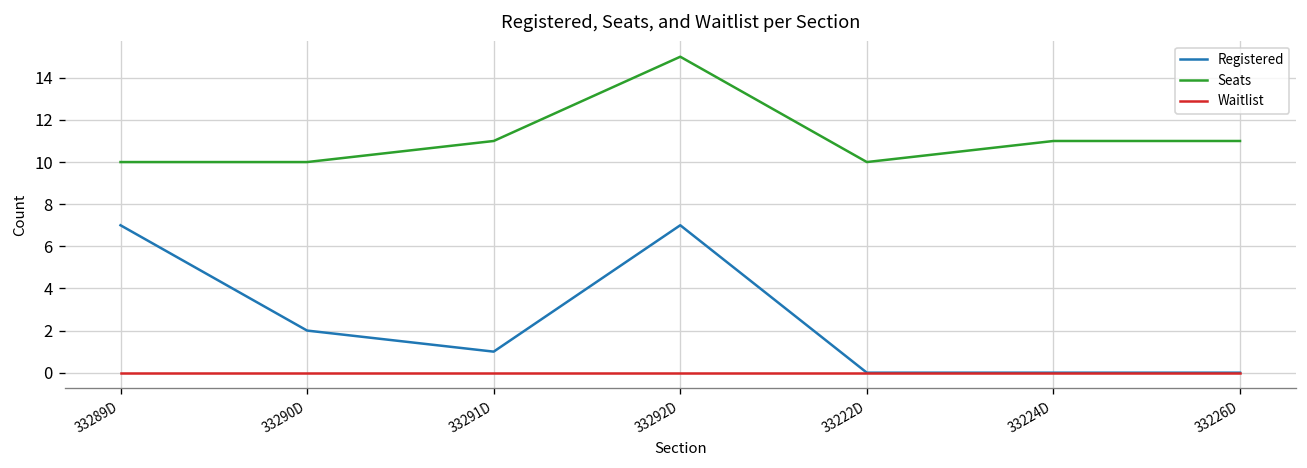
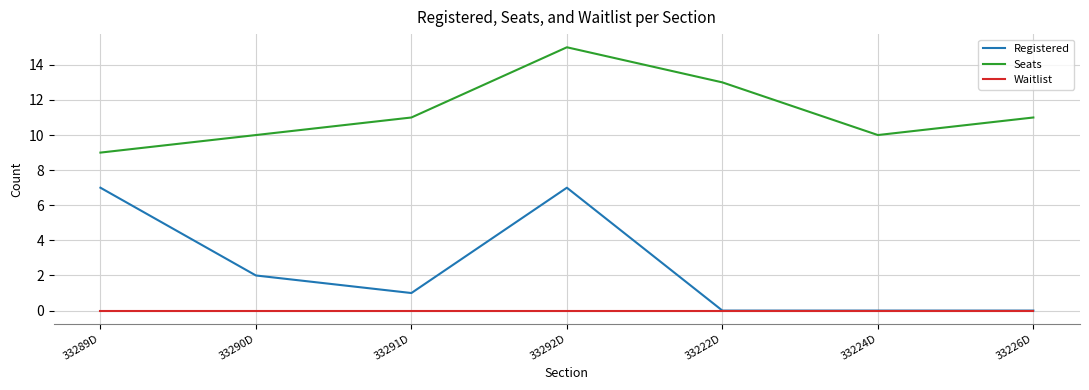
  {
    "Registered": {
      "33289D": 7,
      "33290D": 2,
      "33291D": 1,
      "33292D": 7
    },
    "Seats": {
-     "33289D": 10,
+     "33289D": 9,
      "33290D": 10,
      "33291D": 11,
      "33292D": 15,
-     "33222D": 10,
-     "33224D": 11,
+     "33222D": 13,
+     "33224D": 10,
      "33226D": 11
    },
    "Waitlist": {
      "33289D": 0,
      "33290D": 0,
      "33291D": 0,
      "33292D": 0
    }
  }
